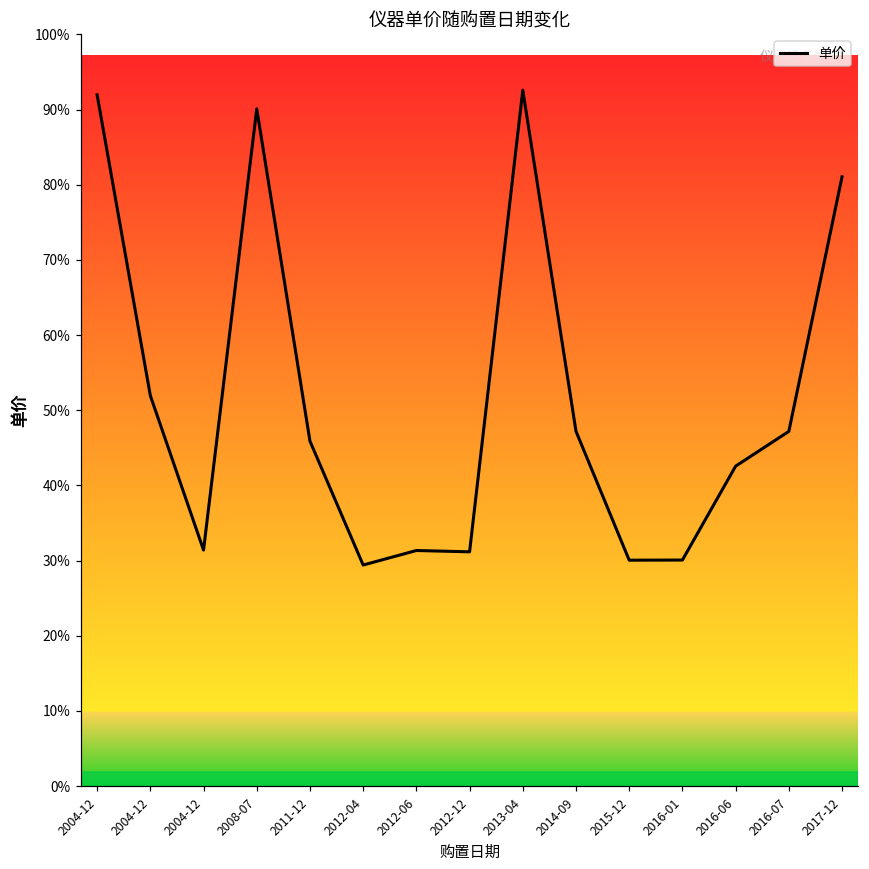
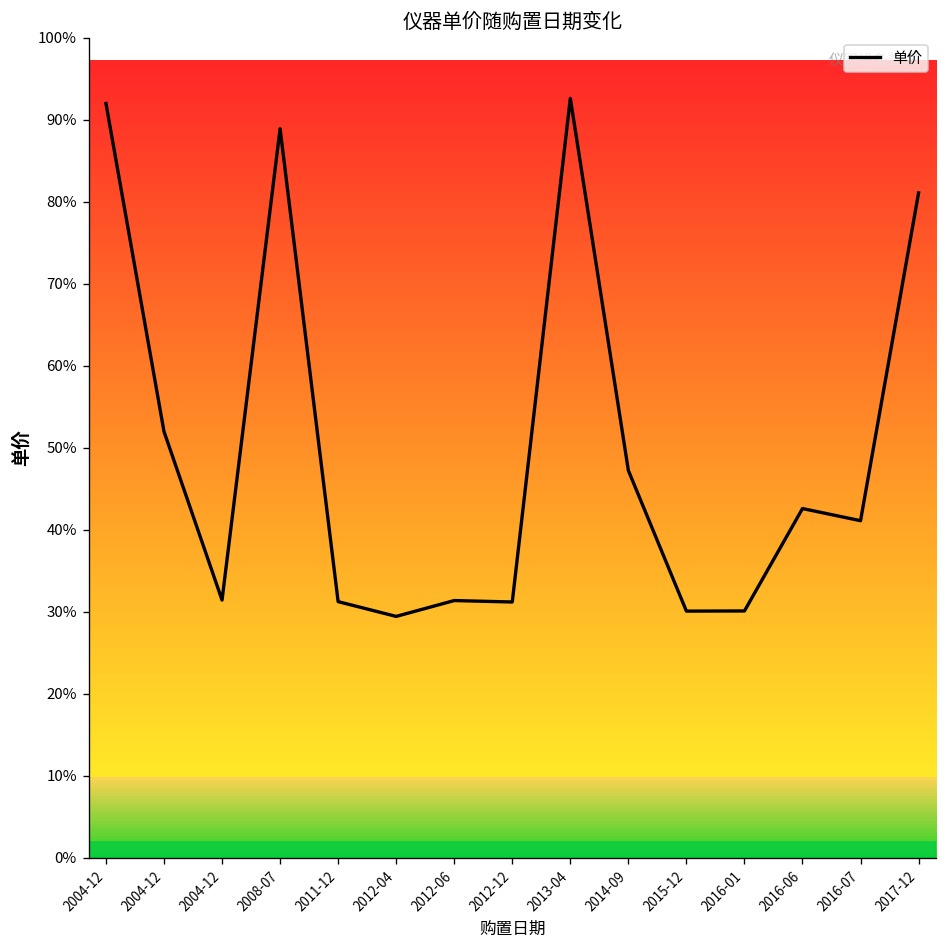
  {
-   "2008-07": "90%",
-   "2011-12": "46%",
+   "2008-07": "89%",
+   "2011-12": "31%",
    "2012-04": "29%",
    "2012-06": "31%",
    "2012-12": "31%",
    "2013-04": "93%",
    "2014-09": "47%",
    "2015-12": "30%",
    "2016-01": "30%",
    "2016-06": "43%",
-   "2016-07": "47%",
+   "2016-07": "41%",
    "2017-12": "81%"
  }
